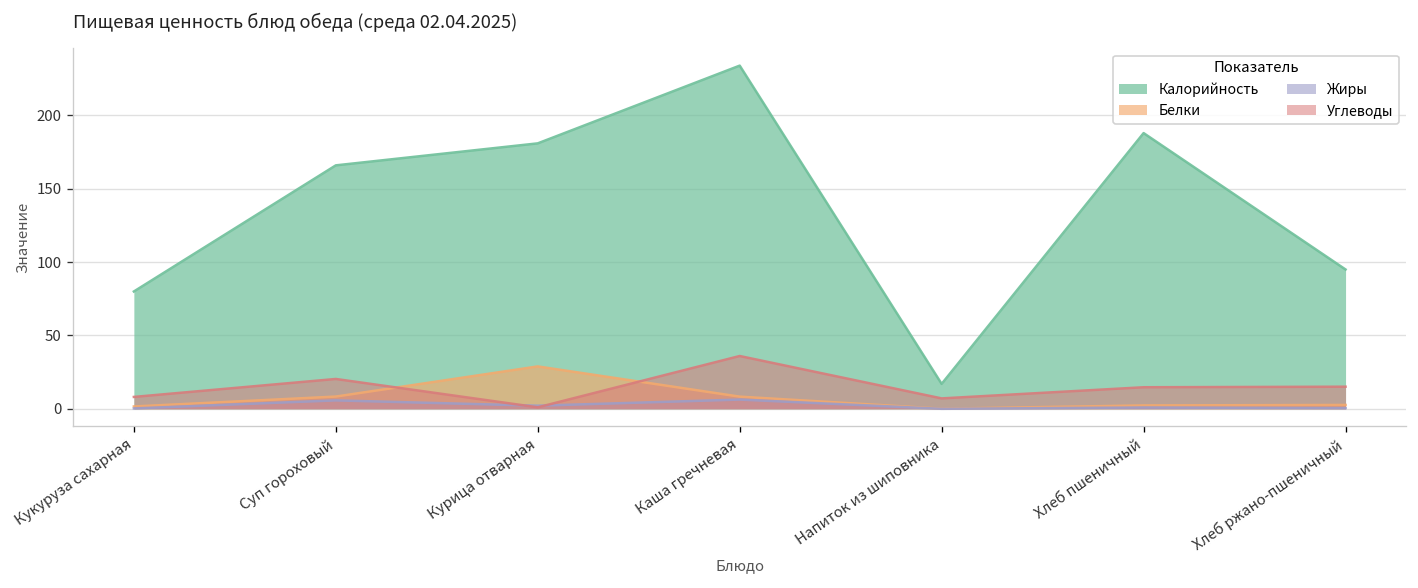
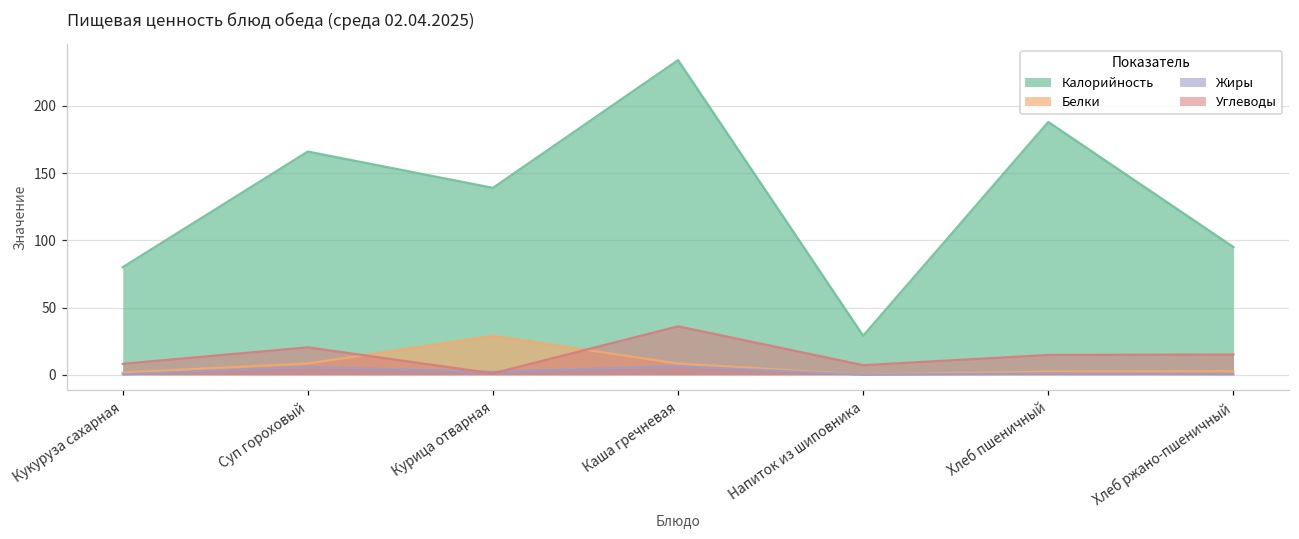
  {
    "Калорийность": {
      "Кукуруза сахарная": 80,
      "Суп гороховый": 166,
-     "Курица отварная": 181,
+     "Курица отварная": 139,
      "Каша гречневая": 234,
-     "Напиток из шиповника": 17,
+     "Напиток из шиповника": 29,
      "Хлеб пшеничный": 188,
      "Хлеб ржано-пшеничный": 95
    },
    "Жиры": {
      "Суп гороховый": 6,
      "Хлеб ржано-пшеничный": 0
    }
  }
